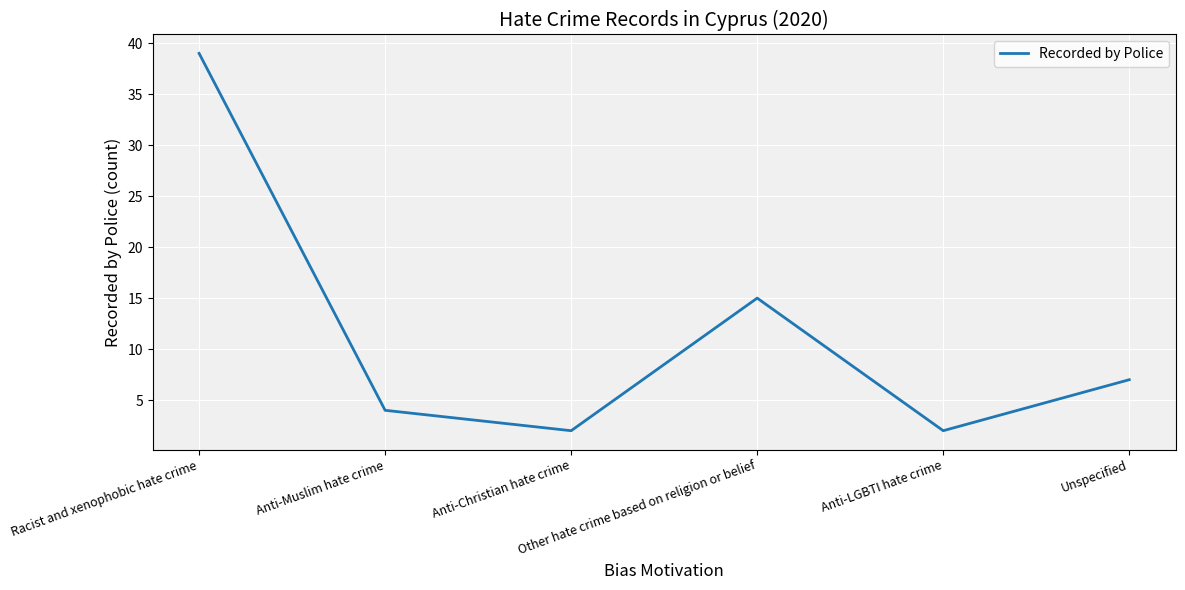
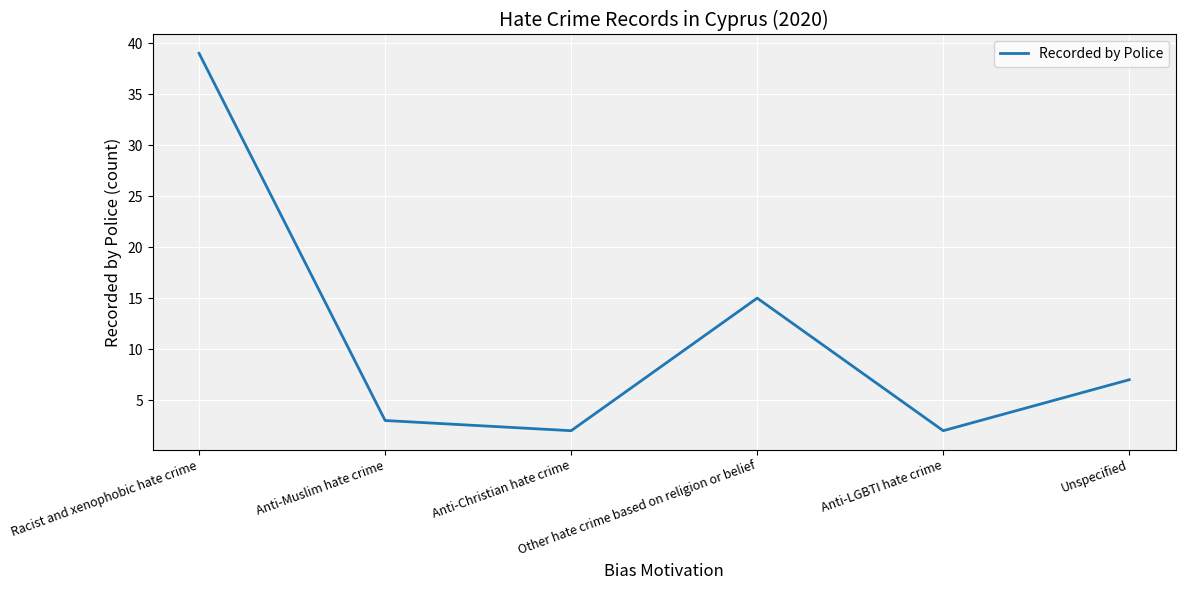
  {
    "Racist and xenophobic hate crime": 39,
-   "Anti-Muslim hate crime": 4,
+   "Anti-Muslim hate crime": 3,
    "Anti-Christian hate crime": 2,
    "Other hate crime based on religion or belief": 15,
    "Anti-LGBTI hate crime": 2,
    "Unspecified": 7
  }
